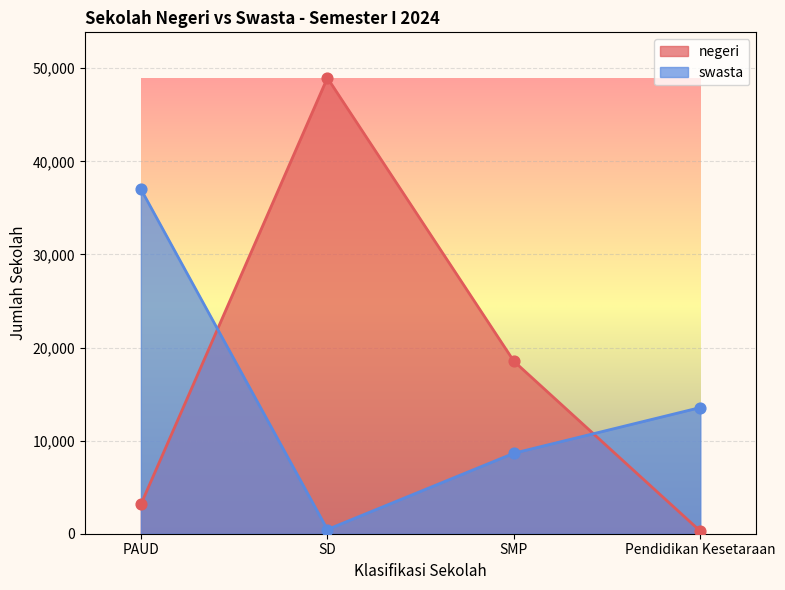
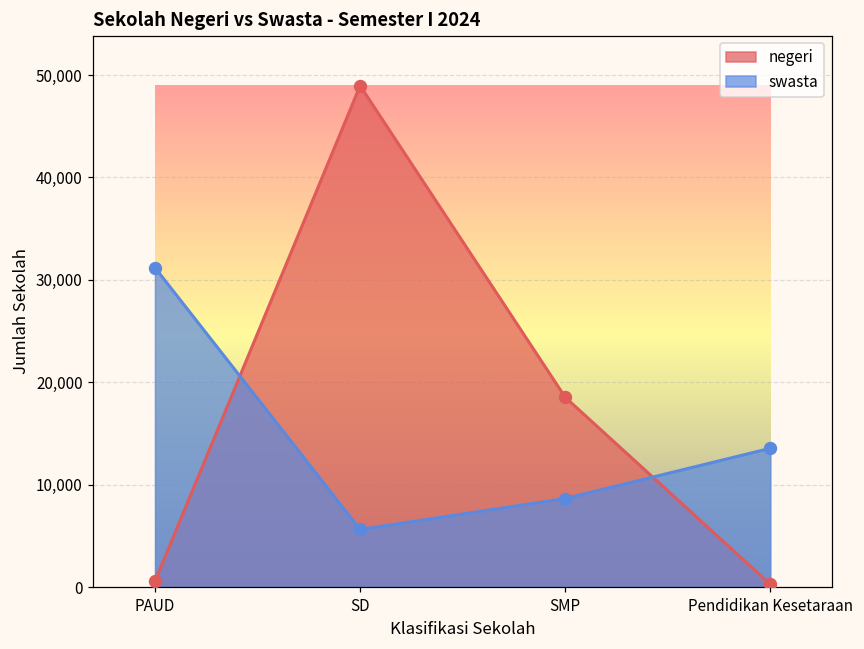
  {
    "negeri": {
-     "PAUD": "3,000",
+     "PAUD": "1,000",
      "SD": "49,000",
      "SMP": "19,000",
      "Pendidikan Kesetaraan": "0"
    },
    "swasta": {
-     "PAUD": "37,000",
-     "SD": "0",
+     "PAUD": "31,000",
+     "SD": "6,000",
      "SMP": "9,000",
      "Pendidikan Kesetaraan": "14,000"
    }
  }
